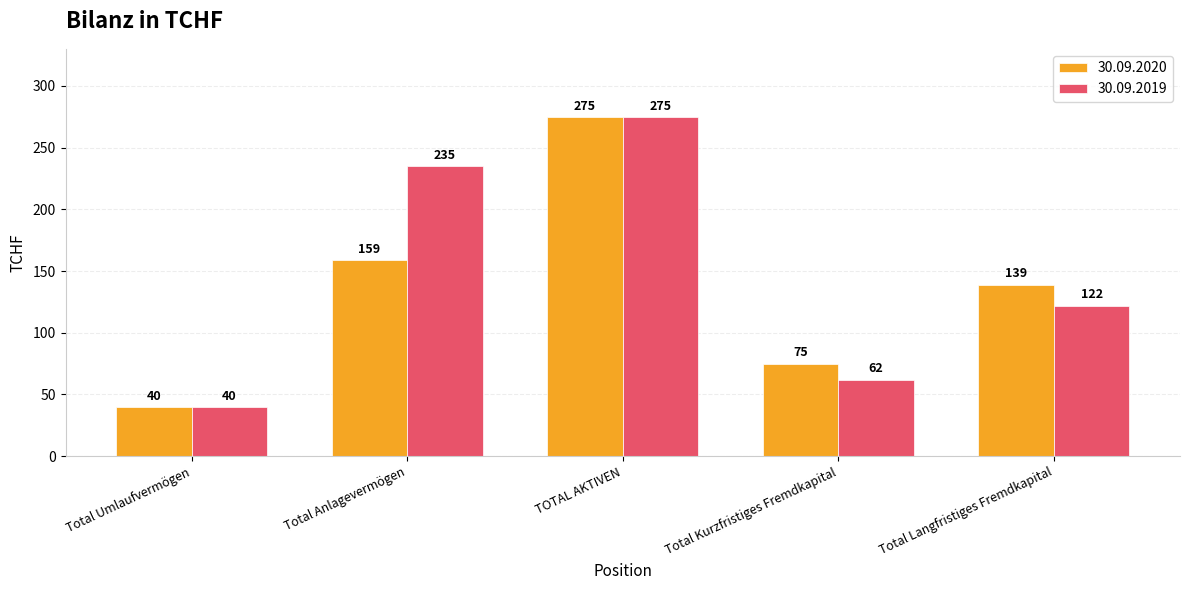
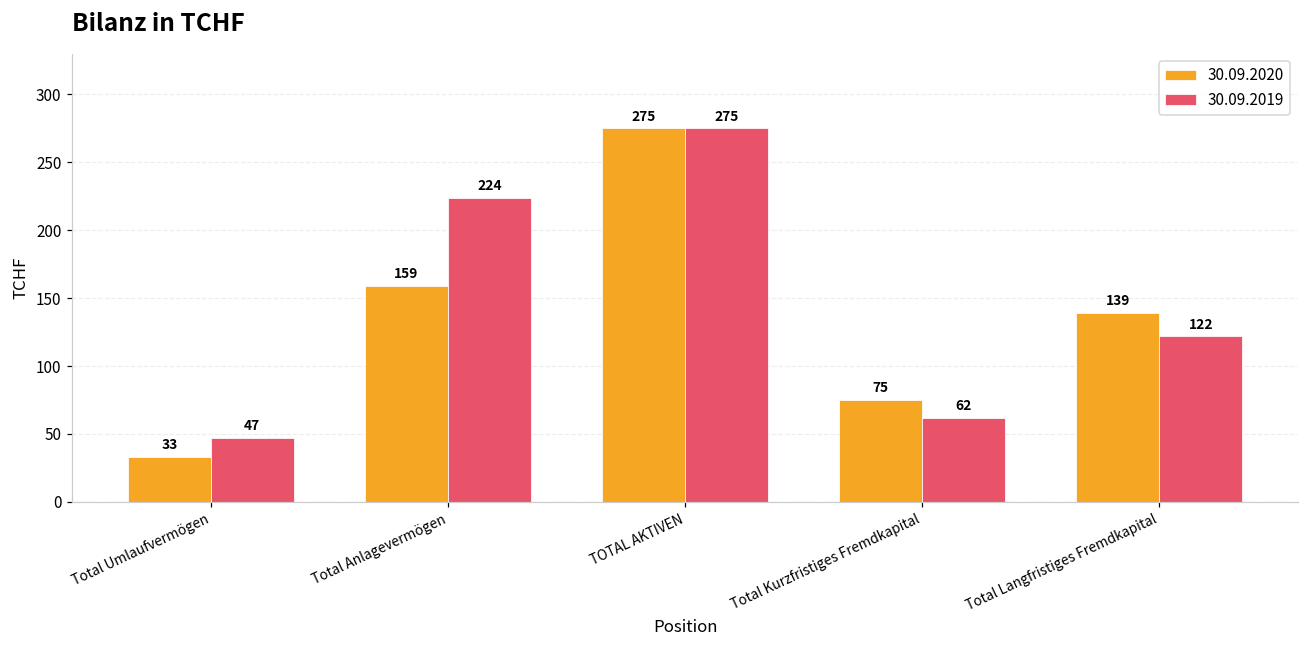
  {
    "30.09.2020": {
-     "Total Umlaufvermögen": 40,
+     "Total Umlaufvermögen": 33,
      "Total Anlagevermögen": 159,
      "TOTAL AKTIVEN": 275,
      "Total Kurzfristiges Fremdkapital": 75,
      "Total Langfristiges Fremdkapital": 139
    },
    "30.09.2019": {
-     "Total Umlaufvermögen": 40,
-     "Total Anlagevermögen": 235,
+     "Total Umlaufvermögen": 47,
+     "Total Anlagevermögen": 224,
      "TOTAL AKTIVEN": 275,
      "Total Kurzfristiges Fremdkapital": 62,
      "Total Langfristiges Fremdkapital": 122
    }
  }
